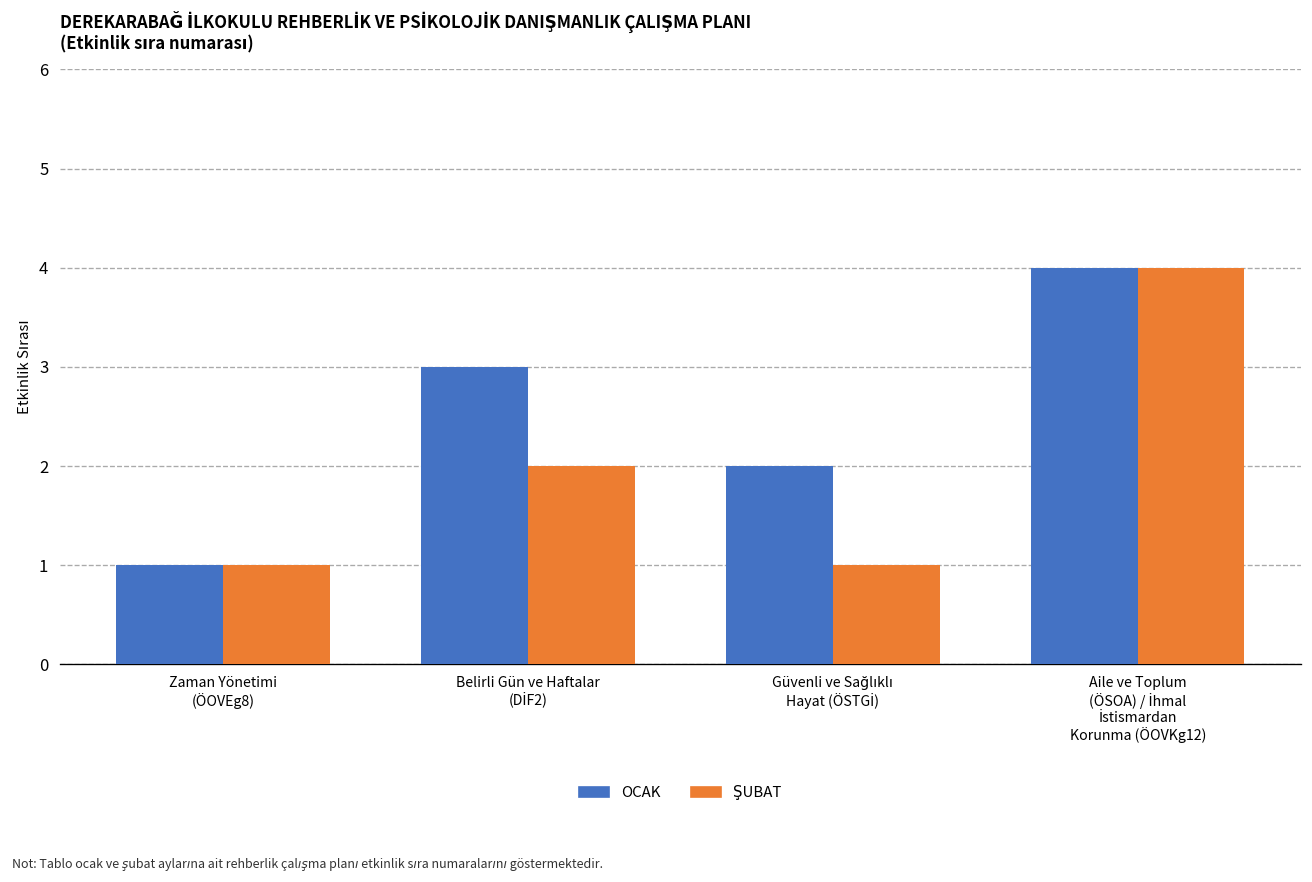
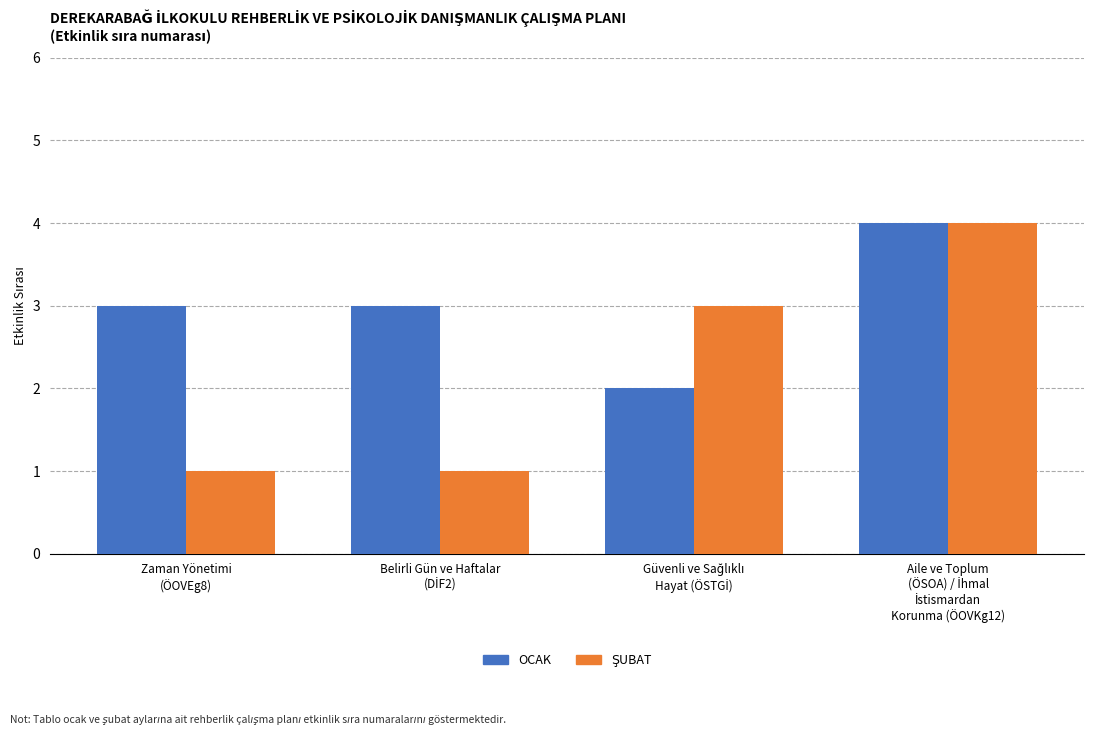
  {
    "OCAK": {
-     "Zaman Yönetimi (ÖOVEg8)": 1,
+     "Zaman Yönetimi (ÖOVEg8)": 3,
      "Belirli Gün ve Haftalar (DİF2)": 3,
      "Güvenli ve Sağlıklı Hayat (ÖSTGİ)": 2,
      "Aile ve Toplum (ÖSOA) / İhmal İstismardan Korunma (ÖOVKg12)": 4
    },
    "ŞUBAT": {
      "Zaman Yönetimi (ÖOVEg8)": 1,
-     "Belirli Gün ve Haftalar (DİF2)": 2,
-     "Güvenli ve Sağlıklı Hayat (ÖSTGİ)": 1,
+     "Belirli Gün ve Haftalar (DİF2)": 1,
+     "Güvenli ve Sağlıklı Hayat (ÖSTGİ)": 3,
      "Aile ve Toplum (ÖSOA) / İhmal İstismardan Korunma (ÖOVKg12)": 4
    }
  }
